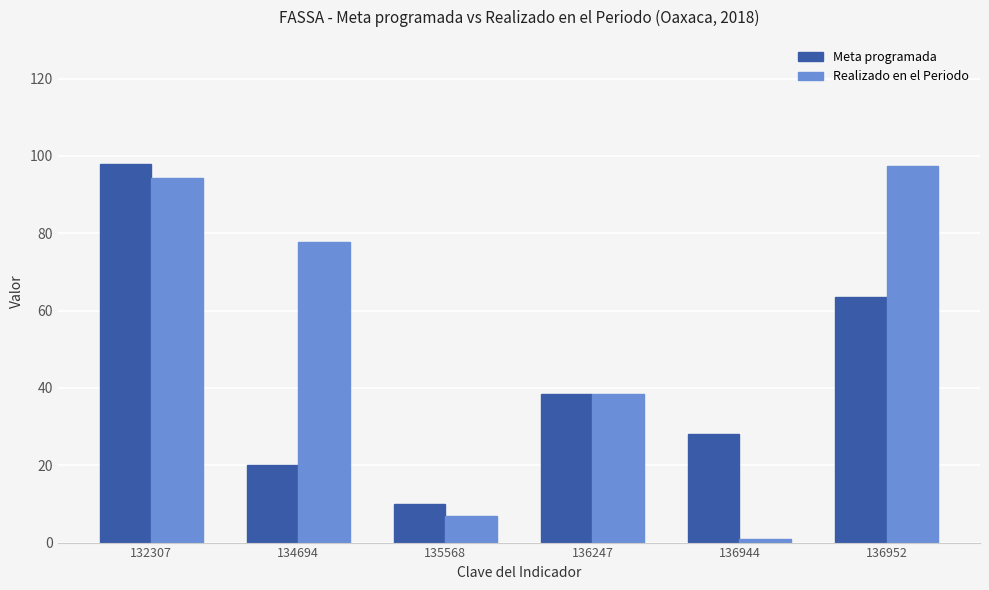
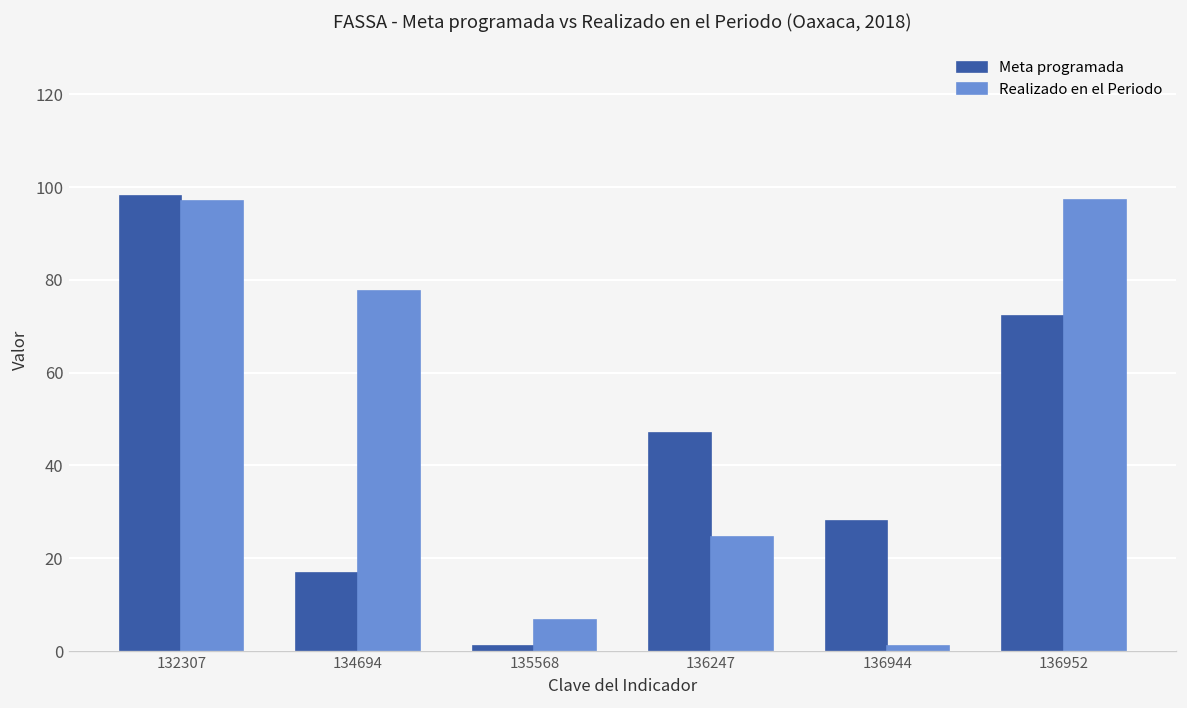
  {
    "Meta programada": {
      "132307": 98,
-     "134694": 20,
-     "135568": 10,
-     "136247": 39,
+     "134694": 17,
+     "135568": 1,
+     "136247": 47,
      "136944": 28,
-     "136952": 63
+     "136952": 72
    },
    "Realizado en el Periodo": {
-     "132307": 94,
+     "132307": 97,
      "134694": 78,
      "135568": 7,
-     "136247": 39,
+     "136247": 25,
      "136944": 1,
      "136952": 97
    }
  }
